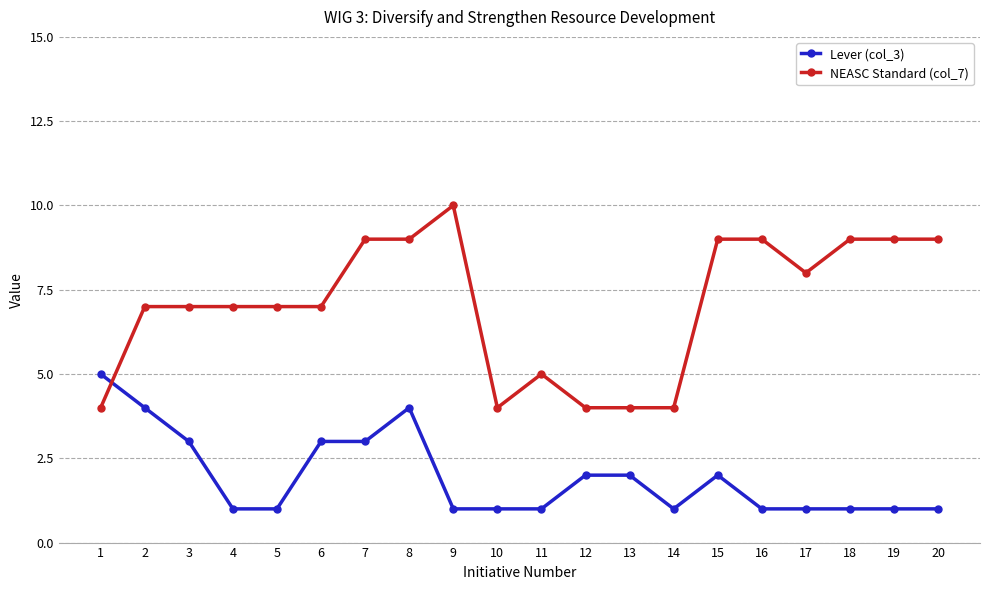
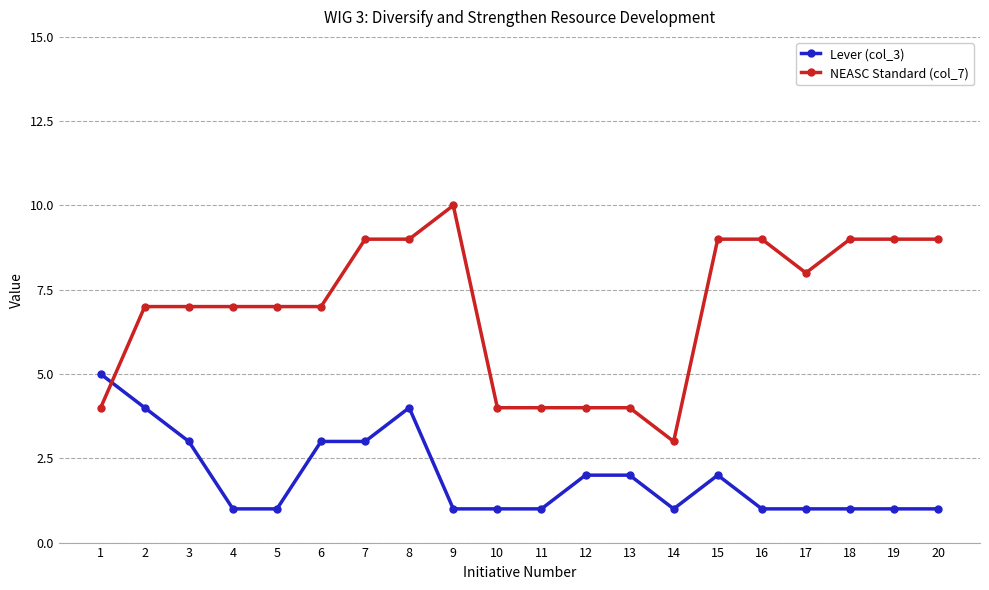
  {
    "Lever (col_3)": {
      "1": 5,
      "2": 4,
      "3": 3,
      "4": 1,
      "5": 1,
      "6": 3,
      "7": 3,
      "8": 4,
      "9": 1,
      "10": 1,
      "11": 1,
      "12": 2,
      "13": 2,
      "14": 1,
      "15": 2,
      "16": 1,
      "17": 1,
      "18": 1,
      "19": 1,
      "20": 1
    },
    "NEASC Standard (col_7)": {
      "1": 4,
      "2": 7,
      "3": 7,
      "4": 7,
      "5": 7,
      "6": 7,
      "7": 9,
      "8": 9,
      "9": 10,
      "10": 4,
-     "11": 5,
+     "11": 4,
      "12": 4,
      "13": 4,
-     "14": 4,
+     "14": 3,
      "15": 9,
      "16": 9,
      "17": 8,
      "18": 9,
      "19": 9,
      "20": 9
    }
  }
